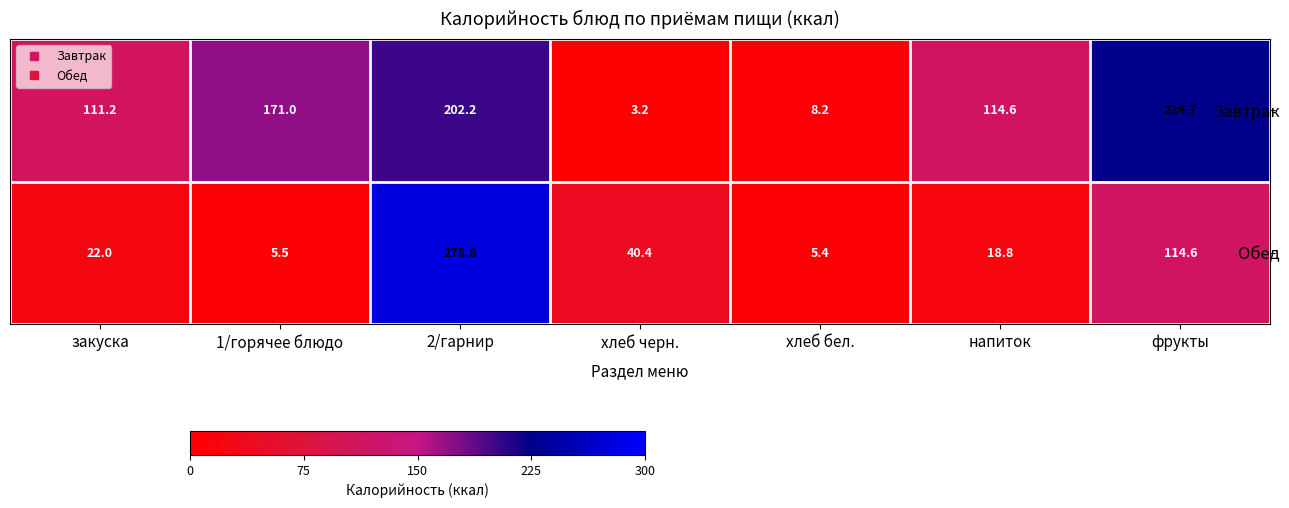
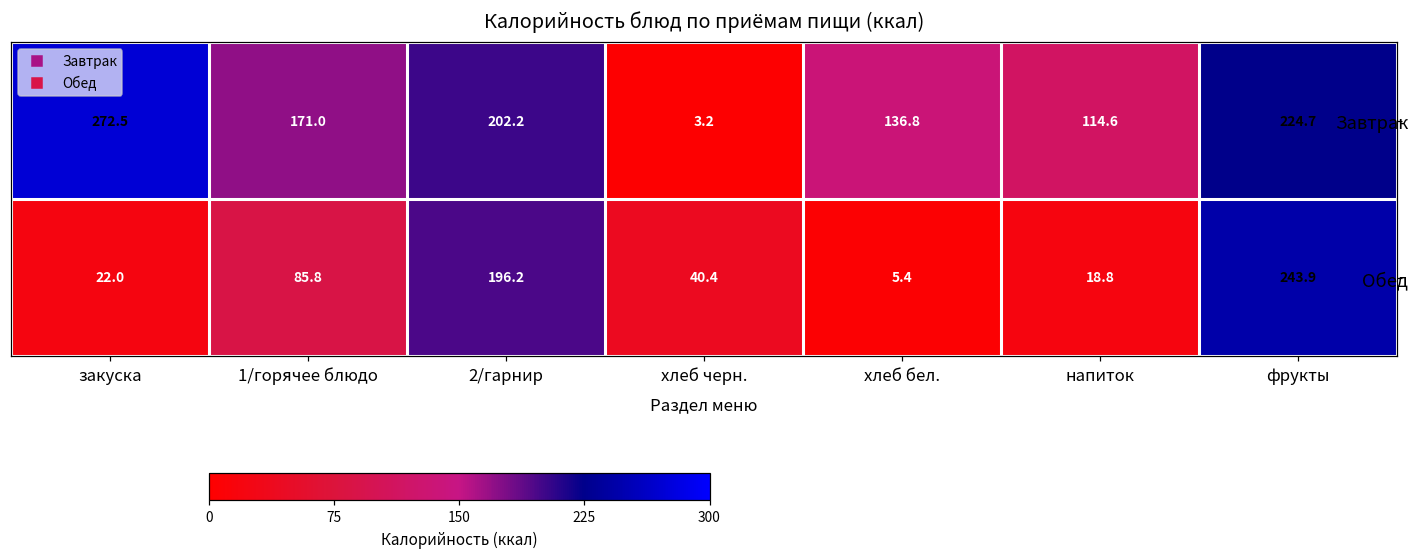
  {
    "Завтрак": {
-     "закуска": 111.2,
+     "закуска": 272.5,
      "1/горячее блюдо": 171.0,
      "2/гарнир": 202.2,
      "хлеб черн.": 3.2,
-     "хлеб бел.": 8.2,
+     "хлеб бел.": 136.8,
      "напиток": 114.6,
      "фрукты": 224.7
    },
    "Обед": {
      "закуска": 22.0,
-     "1/горячее блюдо": 5.5,
-     "2/гарнир": 278.8,
+     "1/горячее блюдо": 85.8,
+     "2/гарнир": 196.2,
      "хлеб черн.": 40.4,
      "хлеб бел.": 5.4,
      "напиток": 18.8,
-     "фрукты": 114.6
+     "фрукты": 243.9
    }
  }
